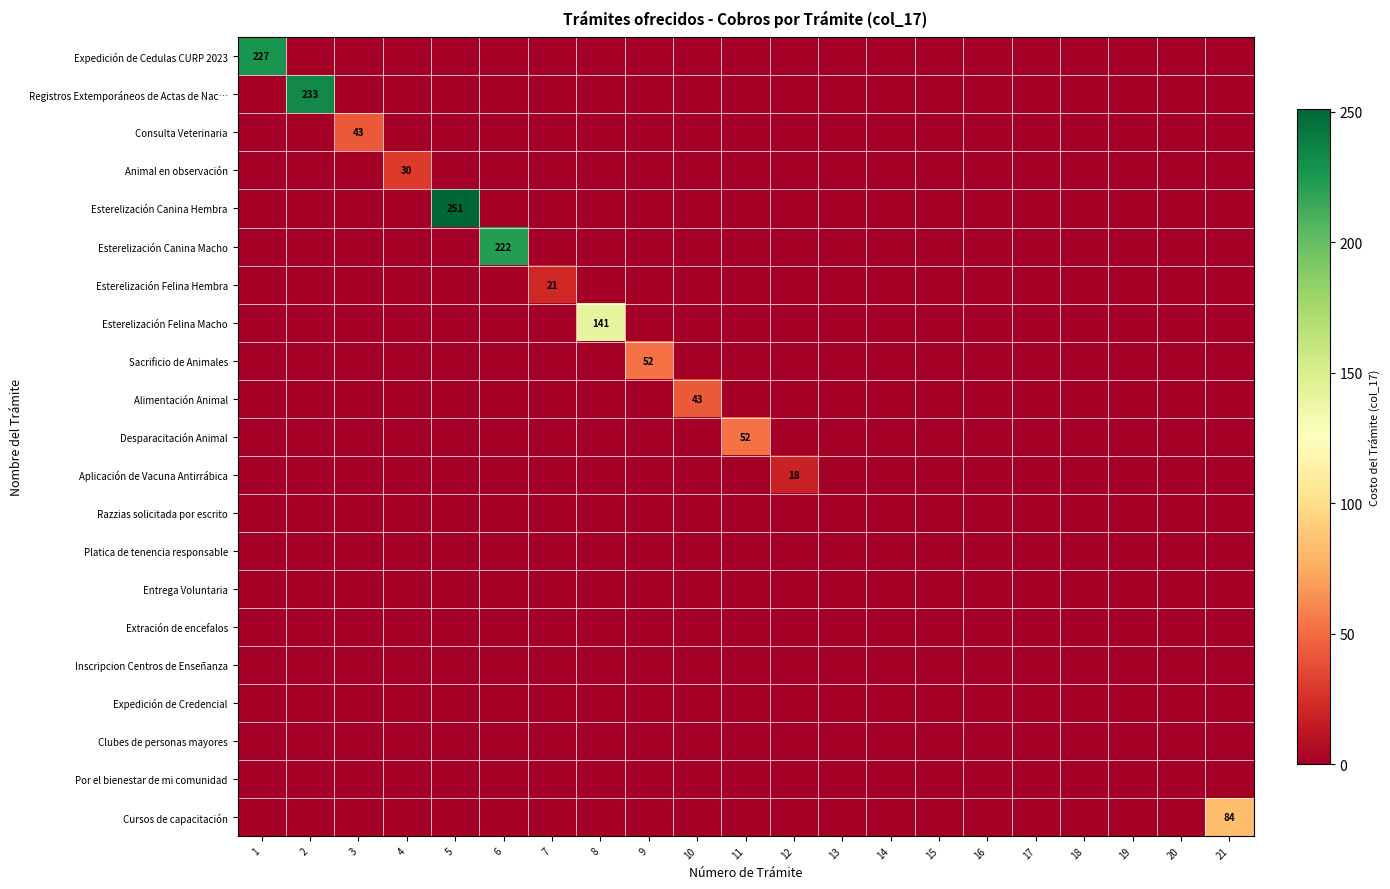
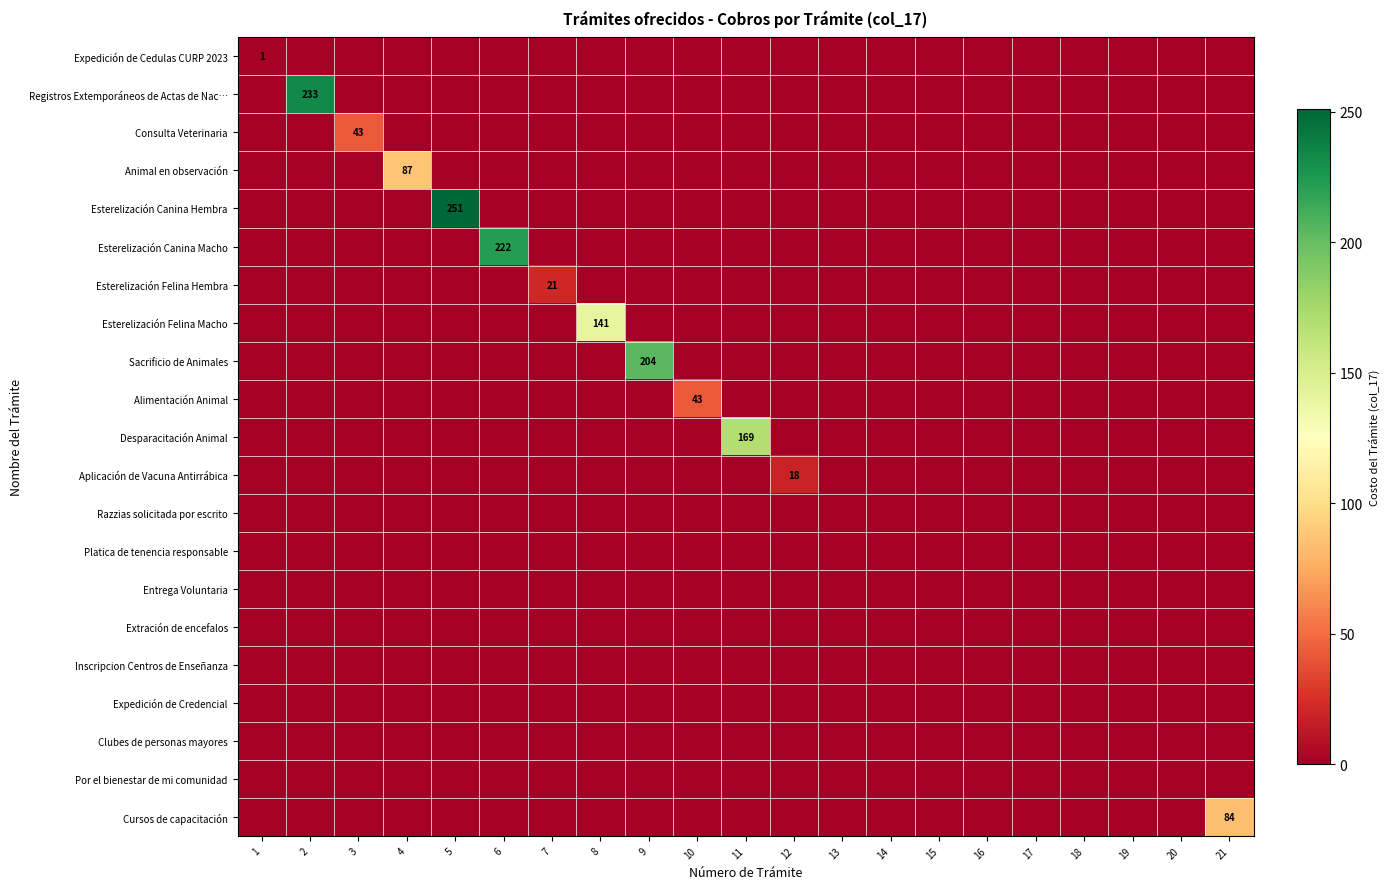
  {
    "Expedición de Cedulas CURP 2023": {
-     "1": 227
+     "1": 1
    },
    "Registros Extemporáneos de Actas de Nac…": {
      "2": 233
    },
    "Consulta Veterinaria": {
      "3": 43
    },
    "Animal en observación": {
-     "4": 30
+     "4": 87
    },
    "Esterelización Canina Hembra": {
      "5": 251
    },
    "Esterelización Canina Macho": {
      "6": 222
    },
    "Esterelización Felina Hembra": {
      "7": 21
    },
    "Esterelización Felina Macho": {
      "8": 141
    },
    "Sacrificio de Animales": {
-     "9": 52
+     "9": 204
    },
    "Alimentación Animal": {
      "10": 43
    },
    "Desparacitación Animal": {
-     "11": 52
+     "11": 169
    },
    "Aplicación de Vacuna Antirrábica": {
      "12": 18
    },
    "Cursos de capacitación": {
      "21": 84
    }
  }
